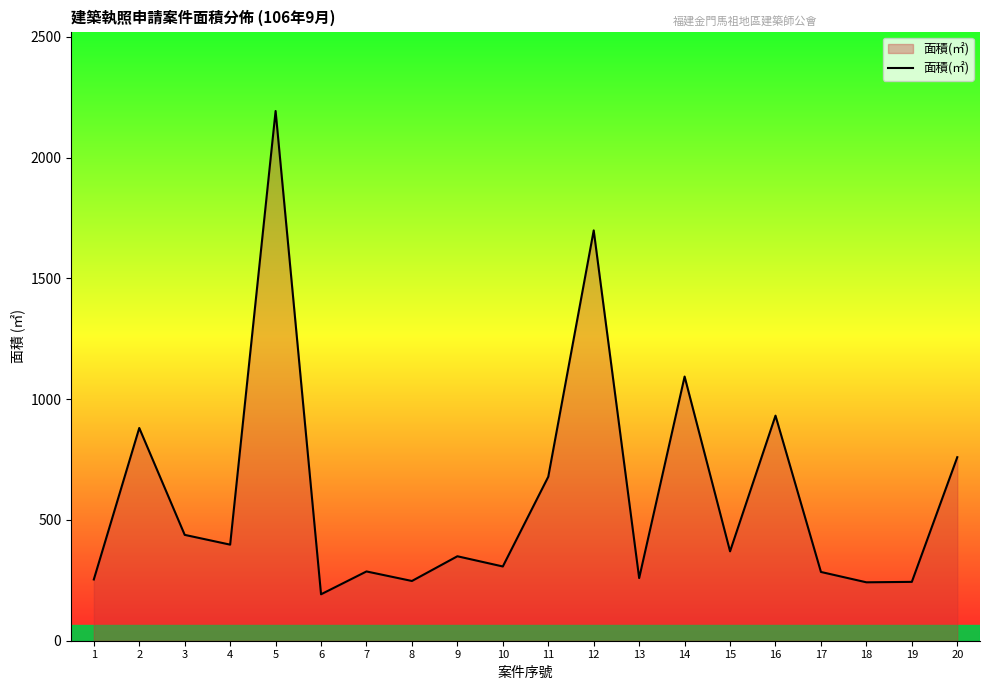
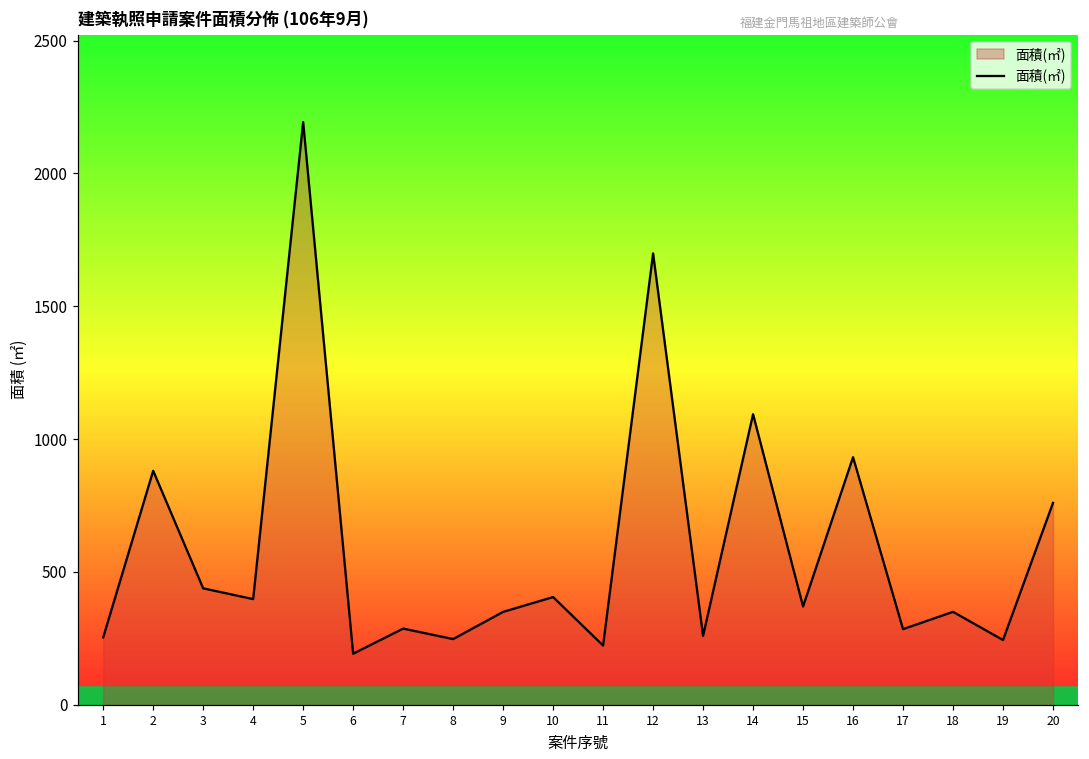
  {
    "1": 250,
    "2": 880,
    "3": 440,
    "4": 400,
    "5": 2190,
    "6": 190,
    "7": 290,
    "8": 250,
    "9": 350,
-   "10": 310,
-   "11": 680,
+   "10": 410,
+   "11": 220,
    "12": 1700,
    "13": 260,
    "14": 1090,
    "15": 370,
    "16": 930,
    "17": 280,
-   "18": 240,
+   "18": 350,
    "19": 240,
    "20": 760
  }
